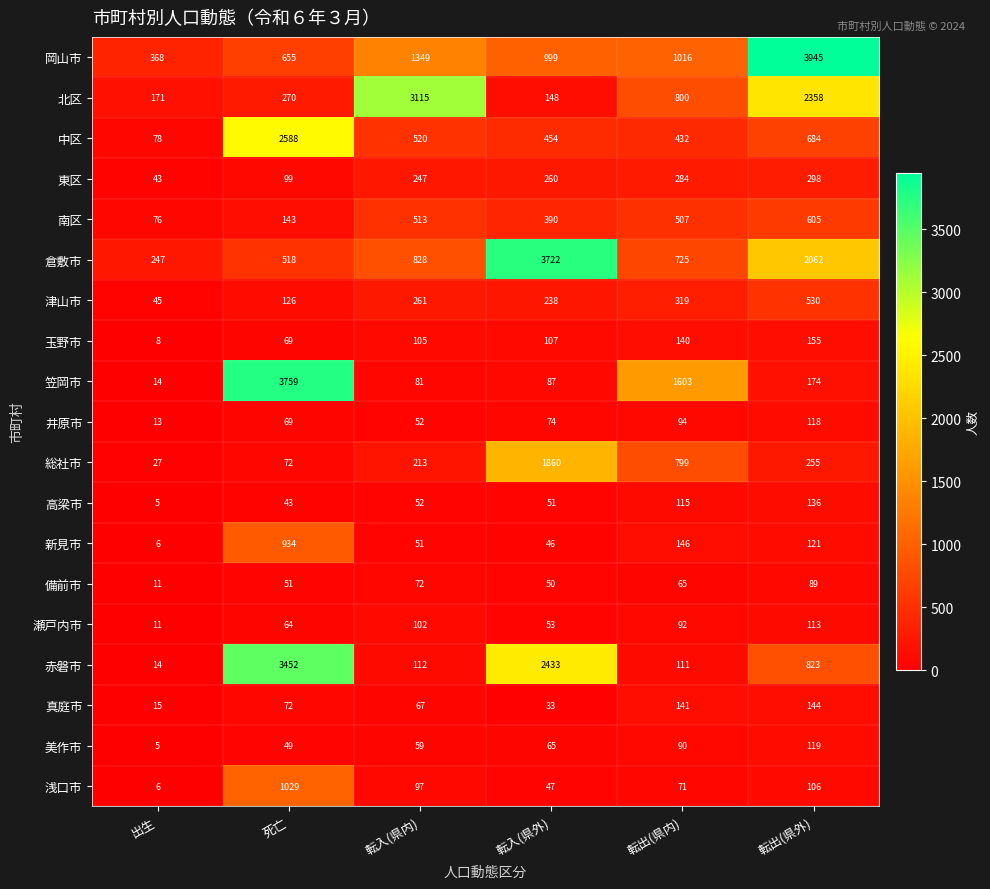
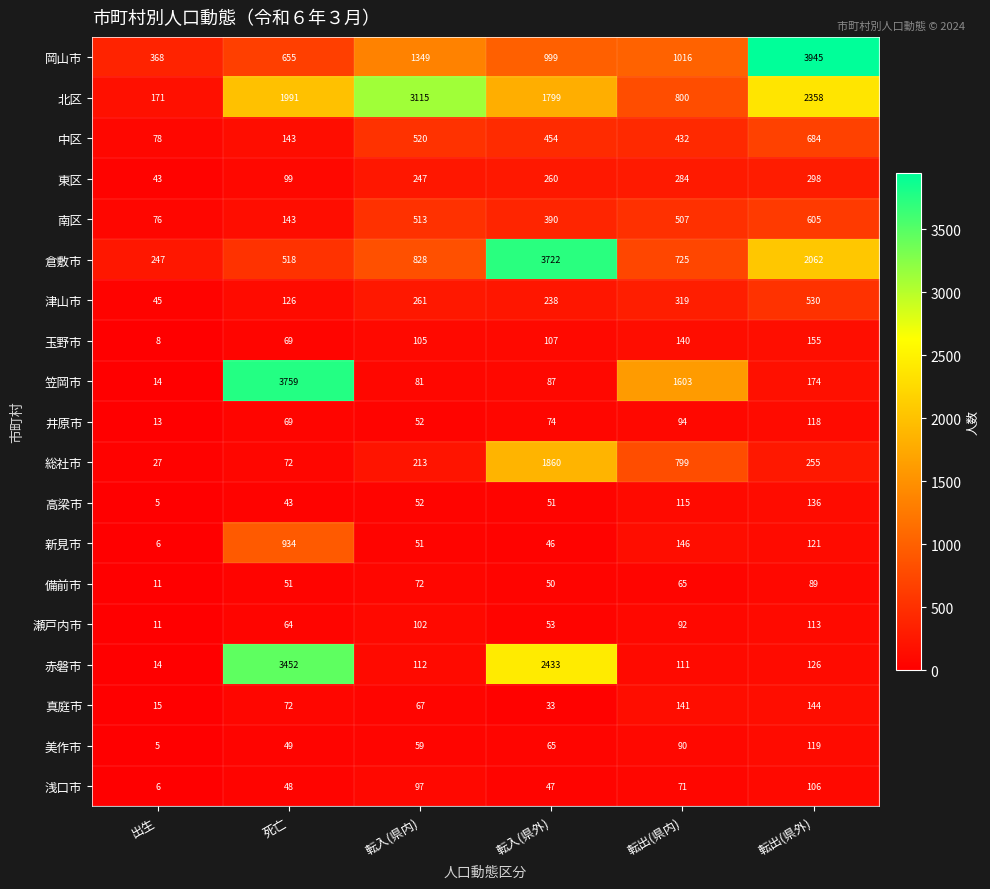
  {
    "岡山市": {
      "出生": 368,
      "死亡": 655,
      "転入(県内)": 1349,
      "転入(県外)": 999,
      "転出(県内)": 1016,
      "転出(県外)": 3945
    },
    "北区": {
      "出生": 171,
-     "死亡": 270,
+     "死亡": 1991,
      "転入(県内)": 3115,
-     "転入(県外)": 148,
+     "転入(県外)": 1799,
      "転出(県内)": 800,
      "転出(県外)": 2358
    },
    "中区": {
      "出生": 78,
-     "死亡": 2588,
+     "死亡": 143,
      "転入(県内)": 520,
      "転入(県外)": 454,
      "転出(県内)": 432,
      "転出(県外)": 684
    },
    "東区": {
      "出生": 43,
      "死亡": 99,
      "転入(県内)": 247,
      "転入(県外)": 260,
      "転出(県内)": 284,
      "転出(県外)": 298
    },
    "南区": {
      "出生": 76,
      "死亡": 143,
      "転入(県内)": 513,
      "転入(県外)": 390,
      "転出(県内)": 507,
      "転出(県外)": 605
    },
    "倉敷市": {
      "出生": 247,
      "死亡": 518,
      "転入(県内)": 828,
      "転入(県外)": 3722,
      "転出(県内)": 725,
      "転出(県外)": 2062
    },
    "津山市": {
      "出生": 45,
      "死亡": 126,
      "転入(県内)": 261,
      "転入(県外)": 238,
      "転出(県内)": 319,
      "転出(県外)": 530
    },
    "玉野市": {
      "出生": 8,
      "死亡": 69,
      "転入(県内)": 105,
      "転入(県外)": 107,
      "転出(県内)": 140,
      "転出(県外)": 155
    },
    "笠岡市": {
      "出生": 14,
      "死亡": 3759,
      "転入(県内)": 81,
      "転入(県外)": 87,
      "転出(県内)": 1603,
      "転出(県外)": 174
    },
    "井原市": {
      "出生": 13,
      "死亡": 69,
      "転入(県内)": 52,
      "転入(県外)": 74,
      "転出(県内)": 94,
      "転出(県外)": 118
    },
    "総社市": {
      "出生": 27,
      "死亡": 72,
      "転入(県内)": 213,
      "転入(県外)": 1860,
      "転出(県内)": 799,
      "転出(県外)": 255
    },
    "高梁市": {
      "出生": 5,
      "死亡": 43,
      "転入(県内)": 52,
      "転入(県外)": 51,
      "転出(県内)": 115,
      "転出(県外)": 136
    },
    "新見市": {
      "出生": 6,
      "死亡": 934,
      "転入(県内)": 51,
      "転入(県外)": 46,
      "転出(県内)": 146,
      "転出(県外)": 121
    },
    "備前市": {
      "出生": 11,
      "死亡": 51,
      "転入(県内)": 72,
      "転入(県外)": 50,
      "転出(県内)": 65,
      "転出(県外)": 89
    },
    "瀬戸内市": {
      "出生": 11,
      "死亡": 64,
      "転入(県内)": 102,
      "転入(県外)": 53,
      "転出(県内)": 92,
      "転出(県外)": 113
    },
    "赤磐市": {
      "出生": 14,
      "死亡": 3452,
      "転入(県内)": 112,
      "転入(県外)": 2433,
      "転出(県内)": 111,
-     "転出(県外)": 823
+     "転出(県外)": 126
    },
    "真庭市": {
      "出生": 15,
      "死亡": 72,
      "転入(県内)": 67,
      "転入(県外)": 33,
      "転出(県内)": 141,
      "転出(県外)": 144
    },
    "美作市": {
      "出生": 5,
      "死亡": 49,
      "転入(県内)": 59,
      "転入(県外)": 65,
      "転出(県内)": 90,
      "転出(県外)": 119
    },
    "浅口市": {
      "出生": 6,
-     "死亡": 1029,
+     "死亡": 48,
      "転入(県内)": 97,
      "転入(県外)": 47,
      "転出(県内)": 71,
      "転出(県外)": 106
    }
  }
